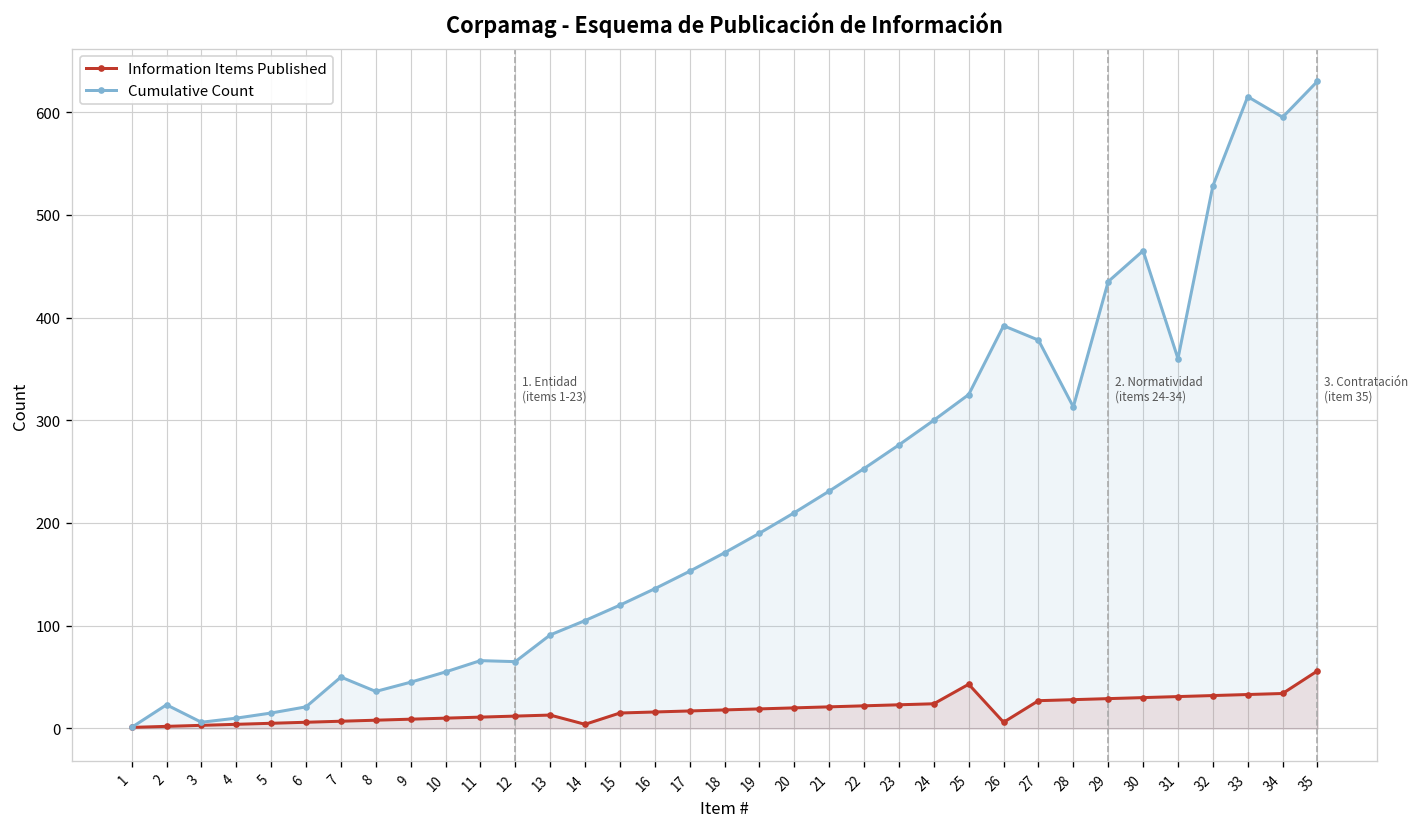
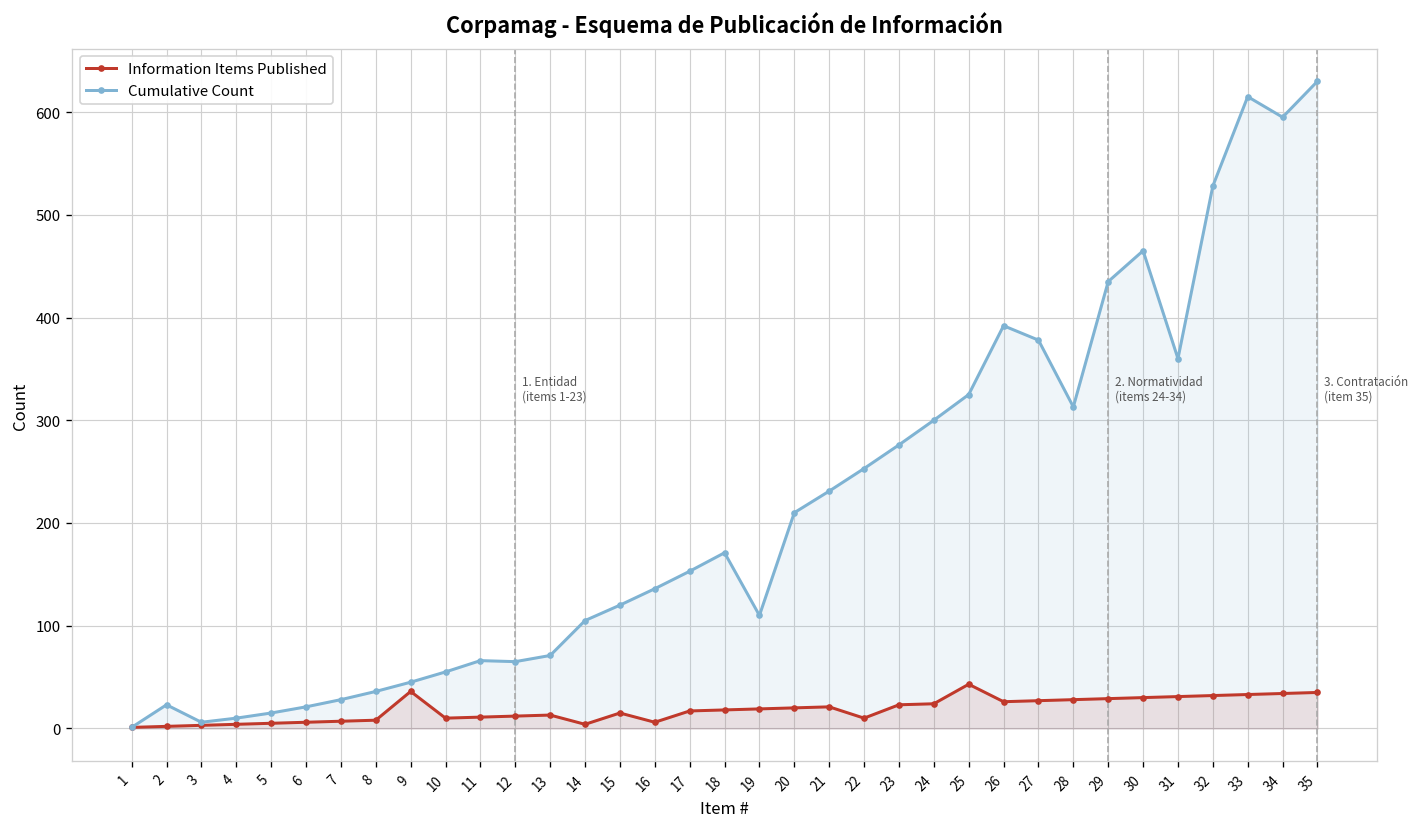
  {
    "Information Items Published": {
      "2": 0,
      "3": 0,
      "4": 0,
      "5": 10,
      "6": 10,
      "7": 10,
      "8": 10,
-     "9": 10,
+     "9": 40,
      "10": 10,
      "11": 10,
      "12": 10,
      "13": 10,
      "14": 0,
      "15": 20,
-     "16": 20,
+     "16": 10,
      "17": 20,
      "18": 20,
      "19": 20,
      "20": 20,
      "21": 20,
-     "22": 20,
+     "22": 10,
      "23": 20,
      "24": 20,
      "25": 40,
-     "26": 10,
+     "26": 30,
      "27": 30,
      "28": 30,
      "29": 30,
      "30": 30,
      "31": 30,
      "32": 30,
      "33": 30,
      "34": 30,
-     "35": 60
+     "35": 40
    },
    "Cumulative Count": {
      "2": 20,
      "3": 10,
      "4": 10,
      "5": 20,
      "6": 20,
-     "7": 50,
+     "7": 30,
      "8": 40,
      "9": 50,
      "10": 60,
      "11": 70,
      "12": 70,
-     "13": 90,
+     "13": 70,
      "14": 110,
      "15": 120,
      "16": 140,
      "17": 150,
      "18": 170,
-     "19": 190,
+     "19": 110,
      "20": 210,
      "21": 230,
      "22": 250,
      "23": 280,
      "24": 300,
      "25": 330,
      "26": 390,
      "27": 380,
      "28": 310,
      "29": 440,
      "30": 470,
      "32": 530,
      "33": 620,
      "34": 600,
      "35": 630
    }
  }
